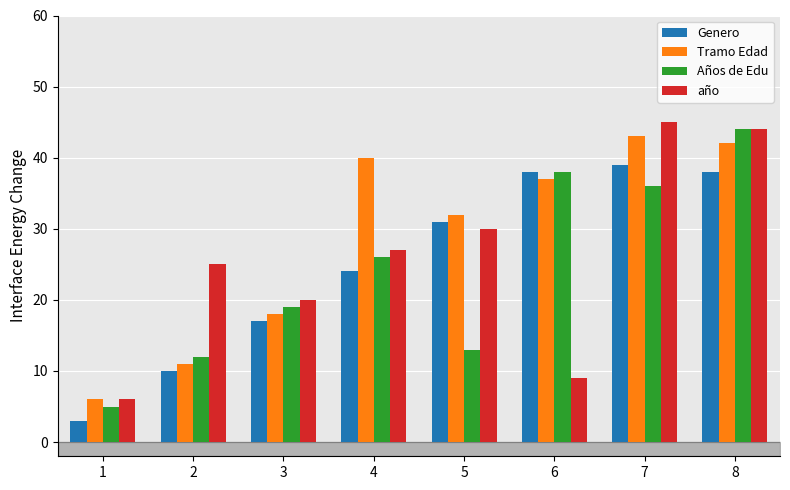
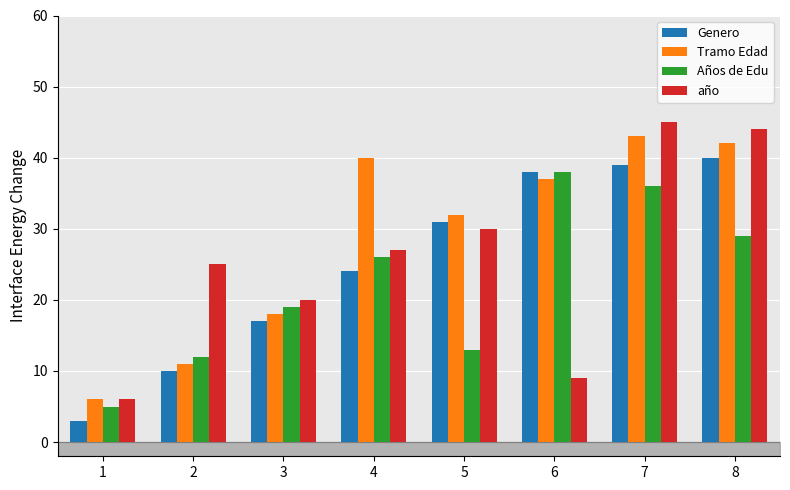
  {
    "Genero": {
      "1": 3,
      "2": 10,
      "3": 17,
      "4": 24,
      "5": 31,
      "6": 38,
      "7": 39,
-     "8": 38
+     "8": 40
    },
    "Tramo Edad": {
      "1": 6,
      "2": 11,
      "3": 18,
      "4": 40,
      "5": 32,
      "6": 37,
      "7": 43,
      "8": 42
    },
    "Años de Edu": {
      "1": 5,
      "2": 12,
      "3": 19,
      "4": 26,
      "5": 13,
      "6": 38,
      "7": 36,
-     "8": 44
+     "8": 29
    },
    "año": {
      "1": 6,
      "2": 25,
      "3": 20,
      "4": 27,
      "5": 30,
      "6": 9,
      "7": 45,
      "8": 44
    }
  }
